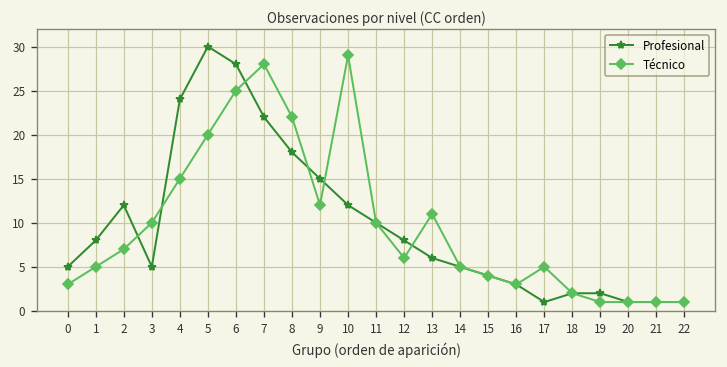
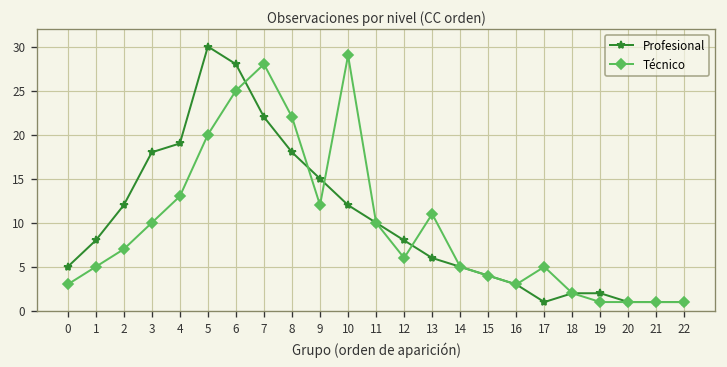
  {
    "Profesional": {
      "0": 5,
      "1": 8,
      "2": 12,
-     "3": 5,
-     "4": 24,
+     "3": 18,
+     "4": 19,
      "5": 30,
      "6": 28,
      "7": 22,
      "8": 18,
      "9": 15,
      "10": 12,
      "12": 8,
      "13": 6,
      "17": 1,
      "19": 2
    },
    "Técnico": {
      "0": 3,
      "1": 5,
      "2": 7,
      "3": 10,
-     "4": 15,
+     "4": 13,
      "5": 20,
      "6": 25,
      "7": 28,
      "8": 22,
      "9": 12,
      "10": 29,
      "12": 6,
      "13": 11,
      "17": 5,
      "19": 1
    }
  }
